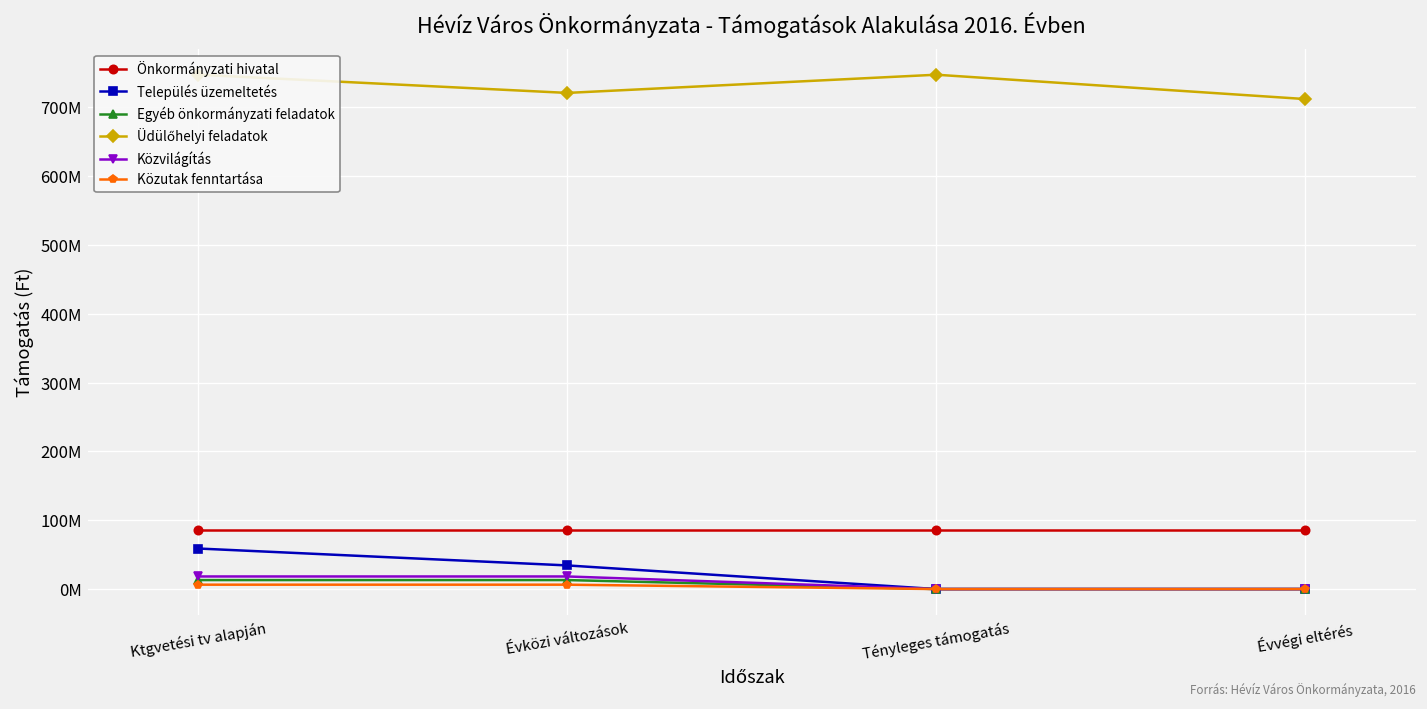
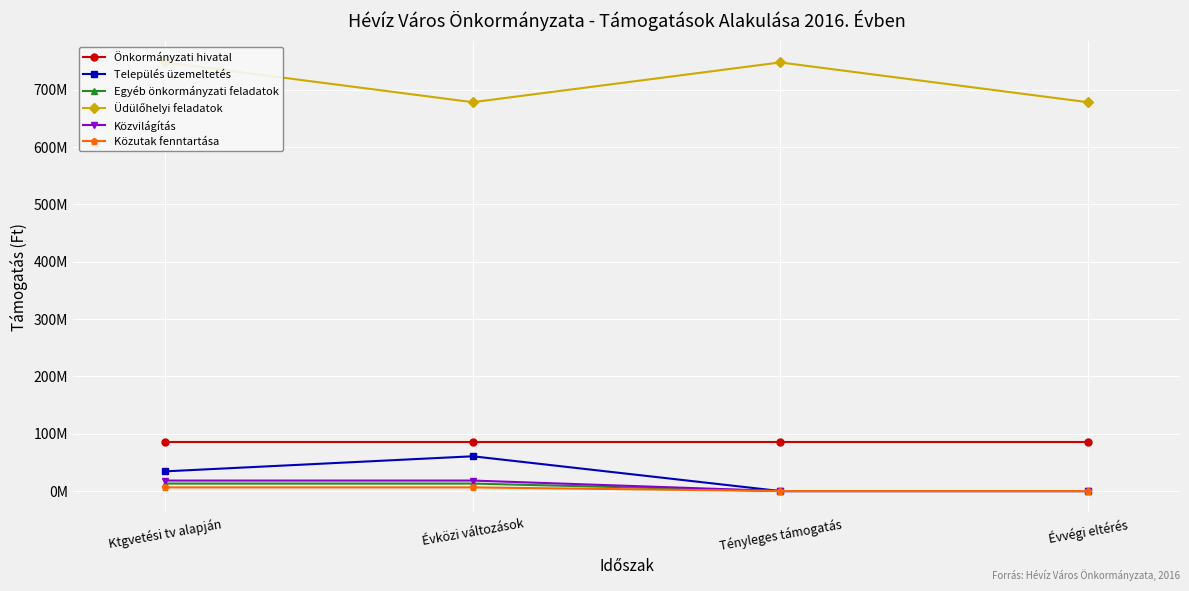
  {
    "Önkormányzati hivatal": {
      "Ktgvetési tv alapján": 90000000,
      "Évközi változások": 90000000,
      "Tényleges támogatás": 90000000,
      "Évvégi eltérés": 90000000
    },
    "Település üzemeltetés": {
-     "Ktgvetési tv alapján": 60000000,
-     "Évközi változások": 30000000
+     "Ktgvetési tv alapján": 30000000,
+     "Évközi változások": 60000000
    },
    "Egyéb önkormányzati feladatok": {
      "Ktgvetési tv alapján": 10000000,
      "Évközi változások": 10000000
    },
    "Üdülőhelyi feladatok": {
-     "Évközi változások": 720000000,
+     "Évközi változások": 680000000,
      "Tényleges támogatás": 750000000,
-     "Évvégi eltérés": 710000000
+     "Évvégi eltérés": 680000000
    },
    "Közvilágítás": {
      "Ktgvetési tv alapján": 20000000,
      "Évközi változások": 20000000
    },
    "Közutak fenntartása": {
      "Ktgvetési tv alapján": 10000000,
      "Évközi változások": 10000000
    }
  }
